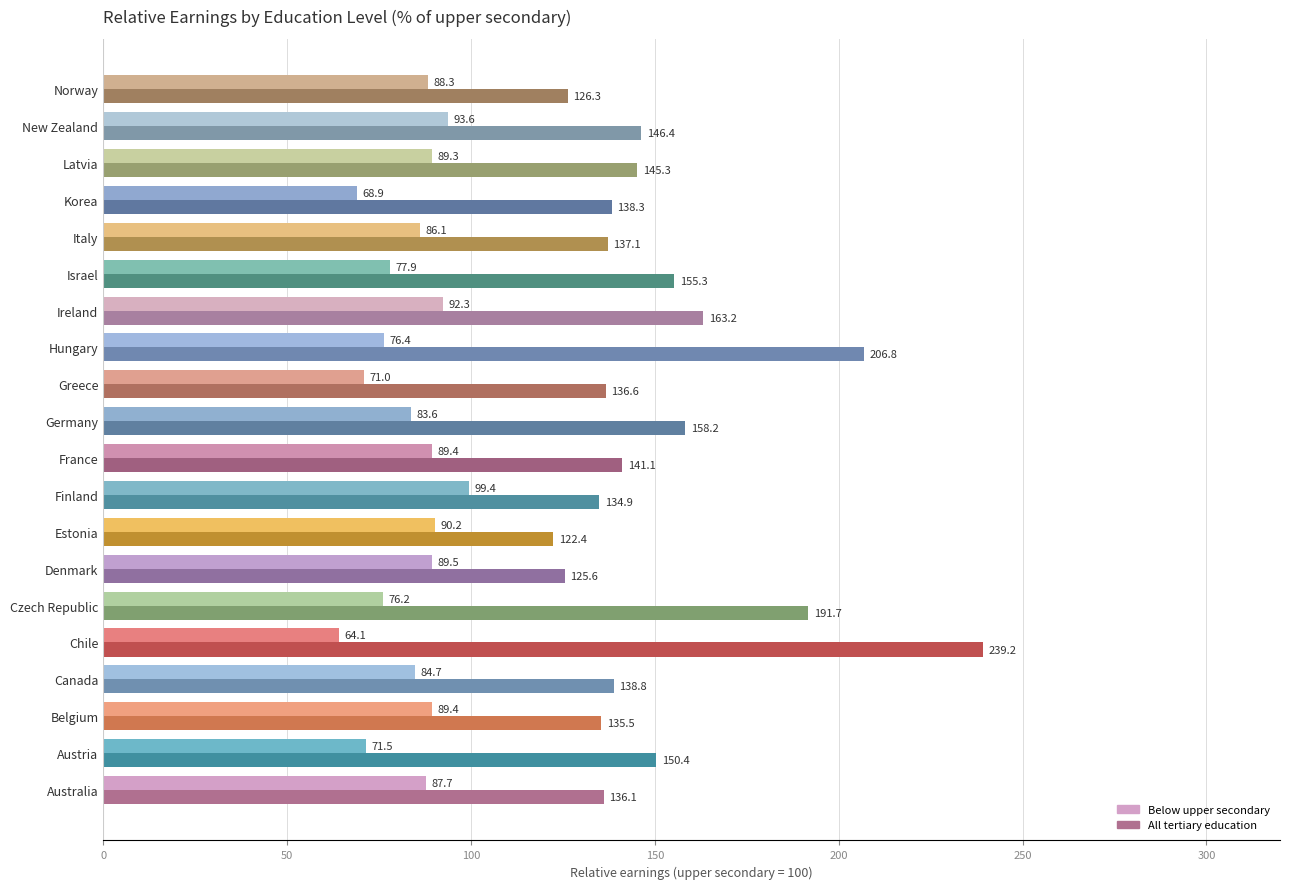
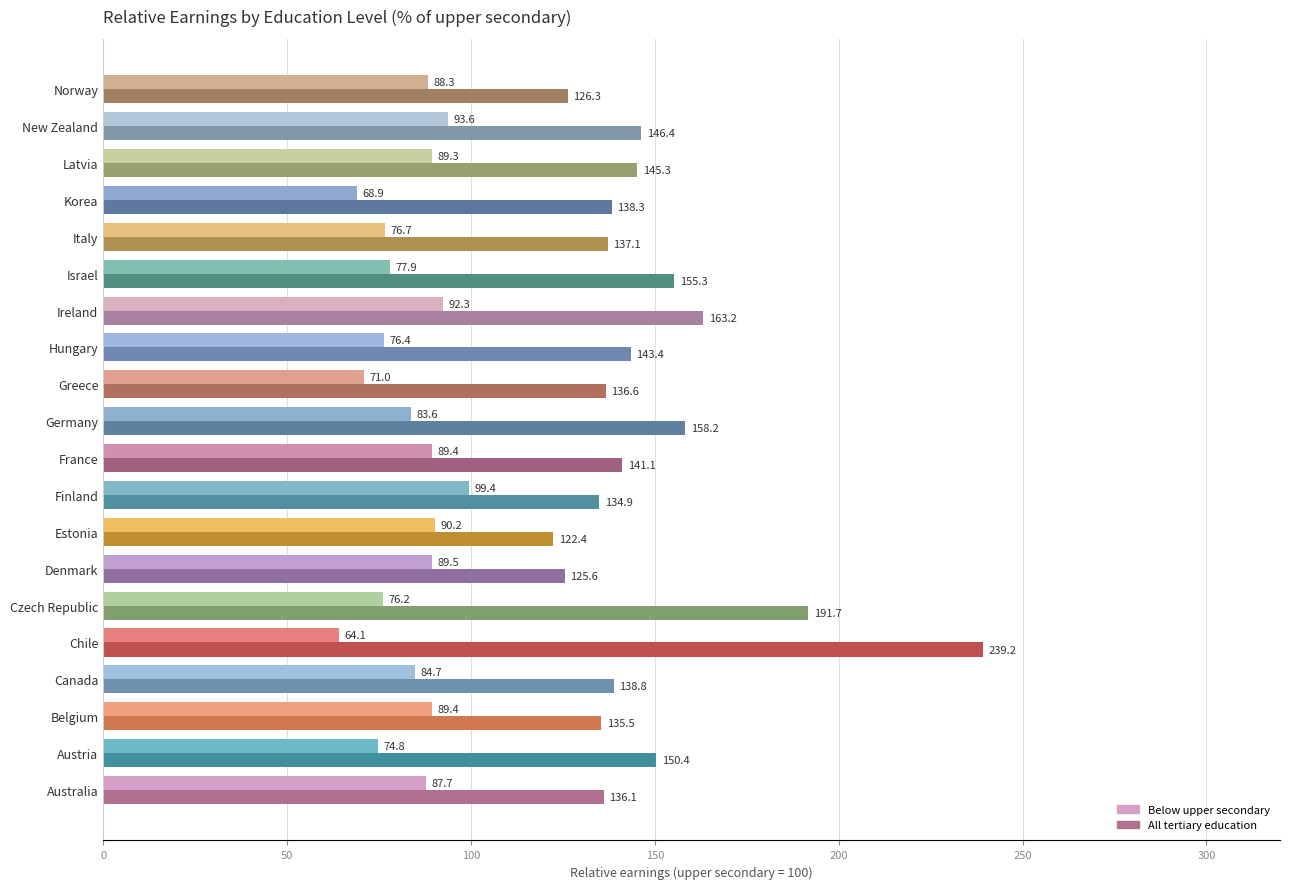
  {
    "Below upper secondary": {
      "Norway": 88.3,
      "New Zealand": 93.6,
      "Latvia": 89.3,
      "Korea": 68.9,
-     "Italy": 86.1,
+     "Italy": 76.7,
      "Israel": 77.9,
      "Ireland": 92.3,
      "Hungary": 76.4,
      "Greece": 71.0,
      "Germany": 83.6,
      "France": 89.4,
      "Finland": 99.4,
      "Estonia": 90.2,
      "Denmark": 89.5,
      "Czech Republic": 76.2,
      "Chile": 64.1,
      "Canada": 84.7,
      "Belgium": 89.4,
-     "Austria": 71.5,
+     "Austria": 74.8,
      "Australia": 87.7
    },
    "All tertiary education": {
      "Norway": 126.3,
      "New Zealand": 146.4,
      "Latvia": 145.3,
      "Korea": 138.3,
      "Italy": 137.1,
      "Israel": 155.3,
      "Ireland": 163.2,
-     "Hungary": 206.8,
+     "Hungary": 143.4,
      "Greece": 136.6,
      "Germany": 158.2,
      "France": 141.1,
      "Finland": 134.9,
      "Estonia": 122.4,
      "Denmark": 125.6,
      "Czech Republic": 191.7,
      "Chile": 239.2,
      "Canada": 138.8,
      "Belgium": 135.5,
      "Austria": 150.4,
      "Australia": 136.1
    }
  }
